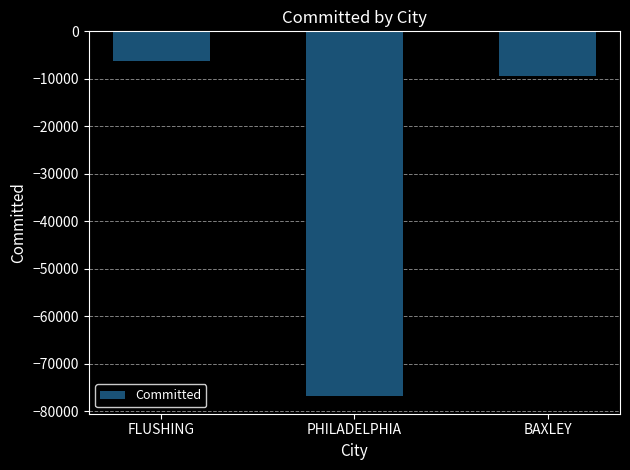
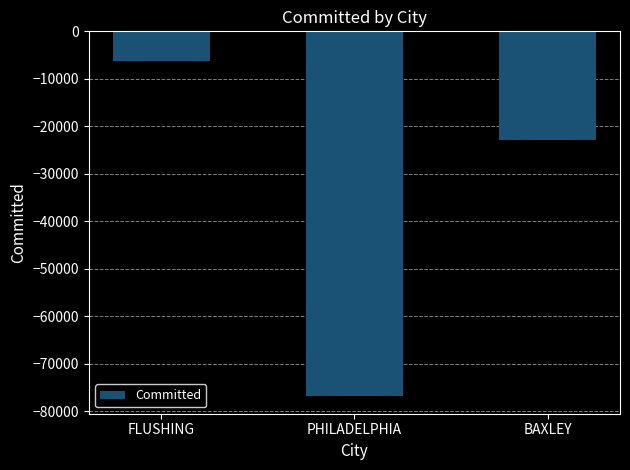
  {
    "FLUSHING": -6000,
    "PHILADELPHIA": -77000,
-   "BAXLEY": -9000
+   "BAXLEY": -23000
  }
